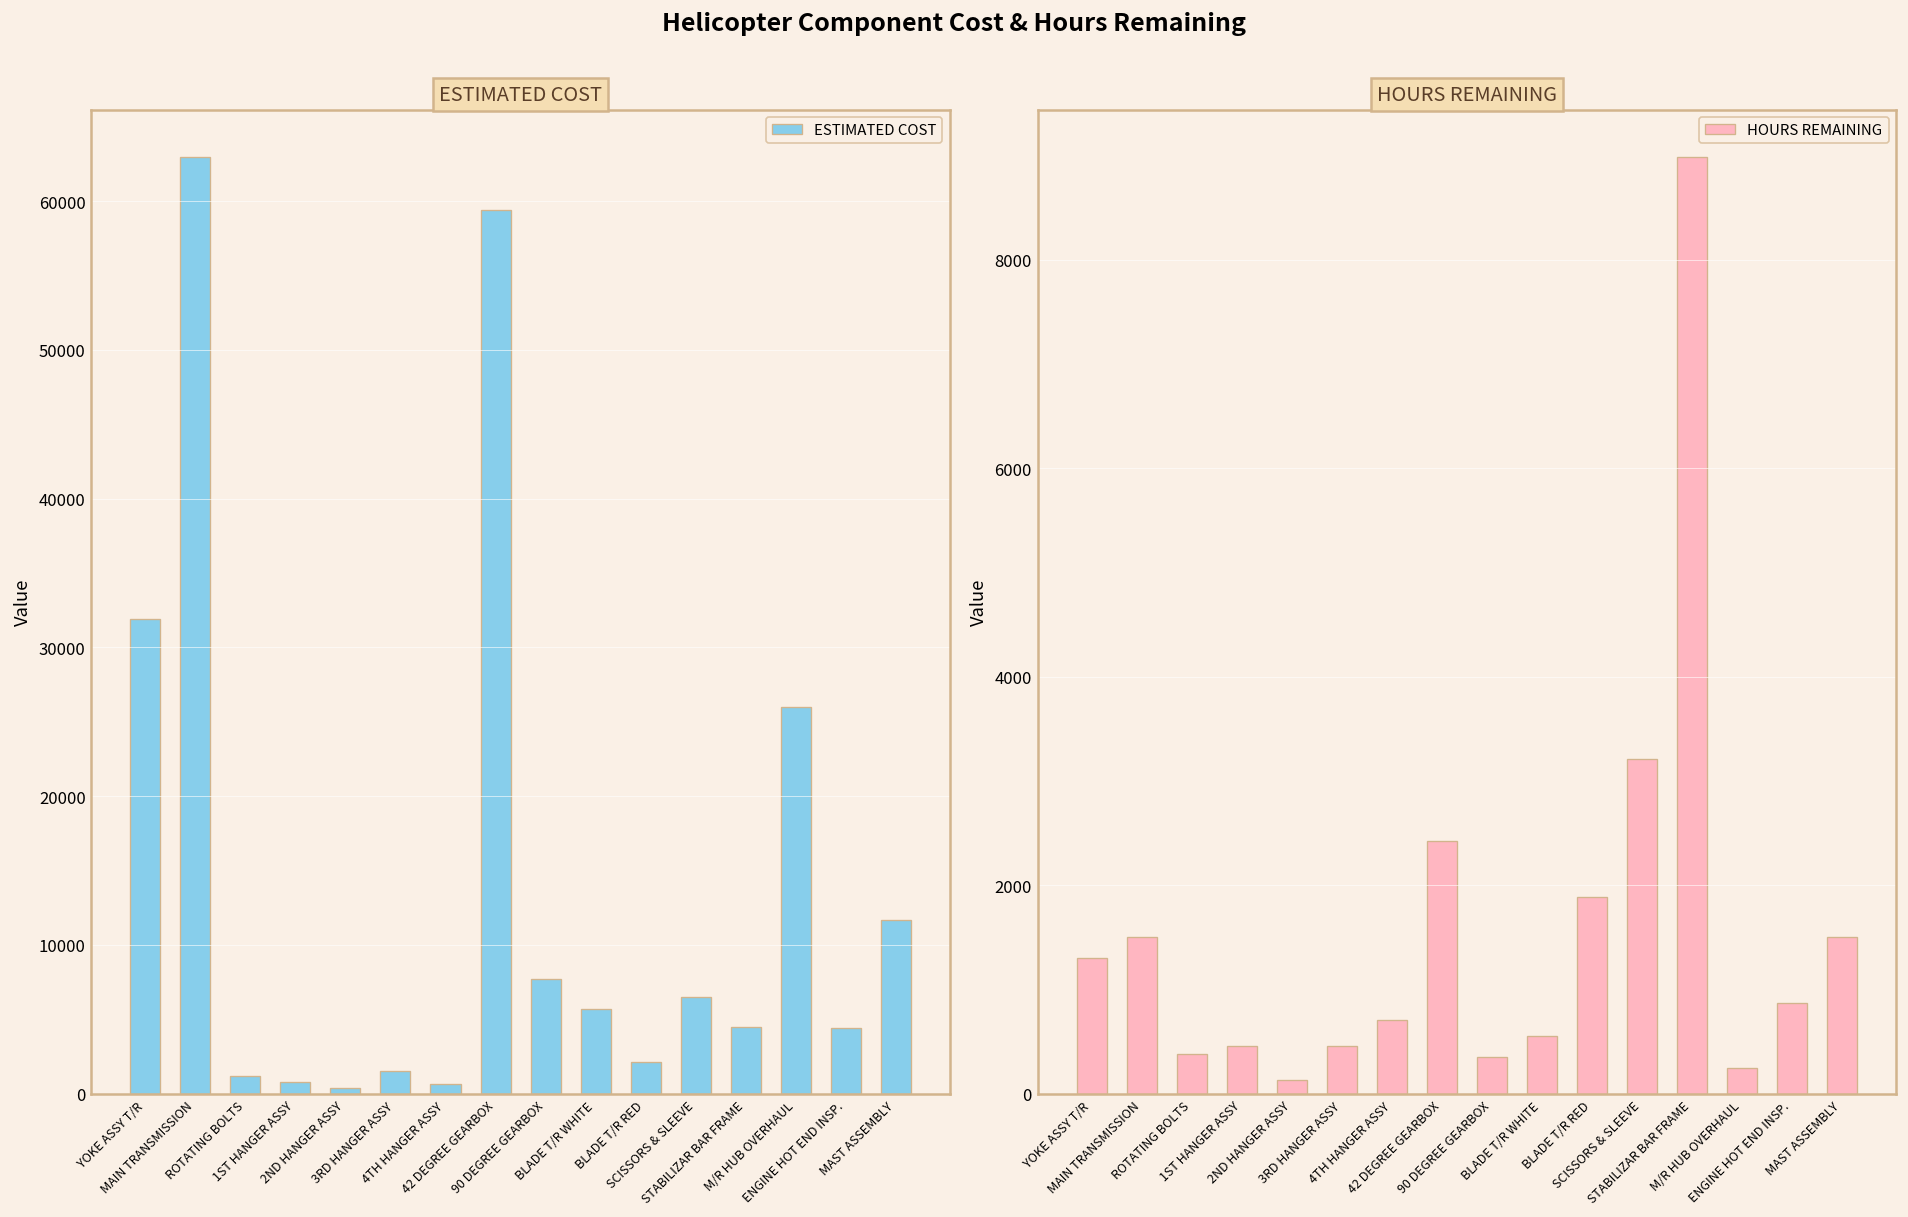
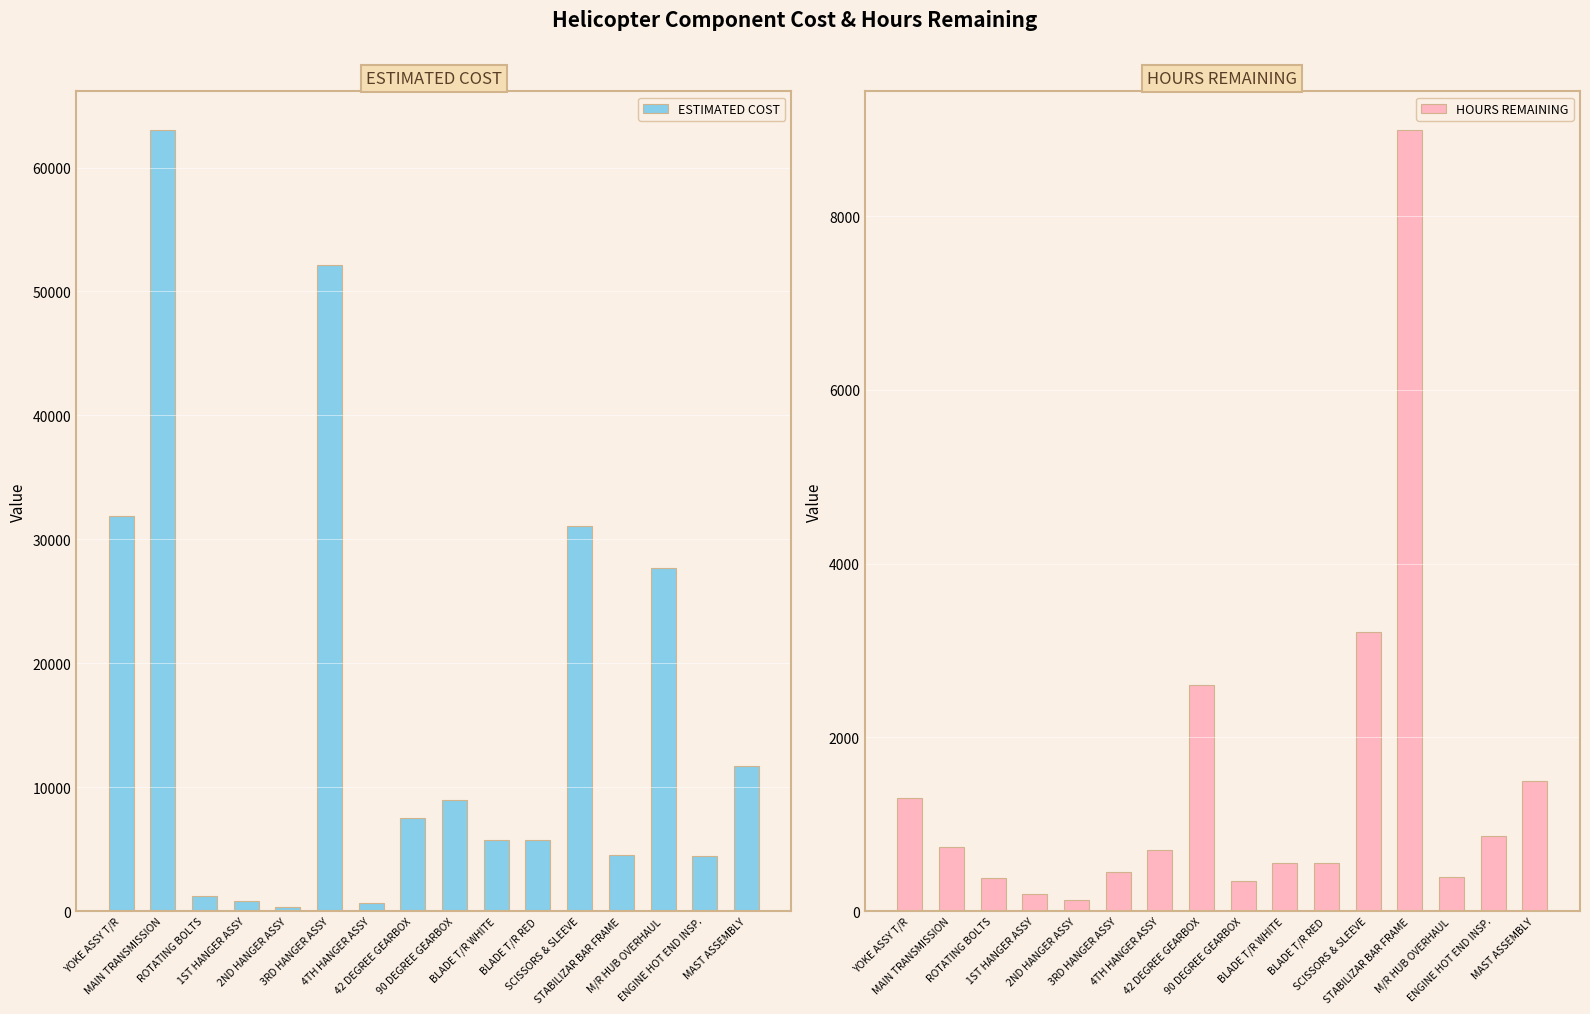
  {
    "ESTIMATED COST": {
      "YOKE ASSY T/R": 31900,
      "MAIN TRANSMISSION": 63000,
      "ROTATING BOLTS": 1200,
      "1ST HANGER ASSY": 800,
      "2ND HANGER ASSY": 400,
-     "3RD HANGER ASSY": 1500,
+     "3RD HANGER ASSY": 52100,
      "4TH HANGER ASSY": 600,
-     "42 DEGREE GEARBOX": 59400,
-     "90 DEGREE GEARBOX": 7700,
+     "42 DEGREE GEARBOX": 7500,
+     "90 DEGREE GEARBOX": 9000,
      "BLADE T/R WHITE": 5700,
-     "BLADE T/R RED": 2100,
-     "SCISSORS & SLEEVE": 6500,
+     "BLADE T/R RED": 5700,
+     "SCISSORS & SLEEVE": 31100,
      "STABILIZAR BAR FRAME": 4500,
-     "M/R HUB OVERHAUL": 26000,
+     "M/R HUB OVERHAUL": 27700,
      "ENGINE HOT END INSP.": 4400,
      "MAST ASSEMBLY": 11700
    },
    "HOURS REMAINING": {
      "YOKE ASSY T/R": 1300,
-     "MAIN TRANSMISSION": 1500,
+     "MAIN TRANSMISSION": 700,
      "ROTATING BOLTS": 400,
-     "1ST HANGER ASSY": 500,
+     "1ST HANGER ASSY": 200,
      "2ND HANGER ASSY": 100,
      "3RD HANGER ASSY": 500,
      "4TH HANGER ASSY": 700,
-     "42 DEGREE GEARBOX": 2400,
+     "42 DEGREE GEARBOX": 2600,
      "90 DEGREE GEARBOX": 300,
      "BLADE T/R WHITE": 600,
-     "BLADE T/R RED": 1900,
+     "BLADE T/R RED": 600,
      "SCISSORS & SLEEVE": 3200,
      "STABILIZAR BAR FRAME": 9000,
-     "M/R HUB OVERHAUL": 200,
+     "M/R HUB OVERHAUL": 400,
      "ENGINE HOT END INSP.": 900,
      "MAST ASSEMBLY": 1500
    }
  }
